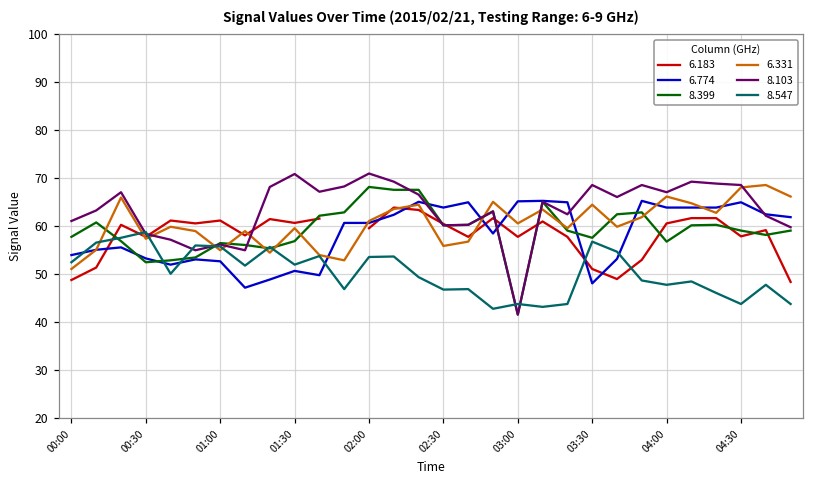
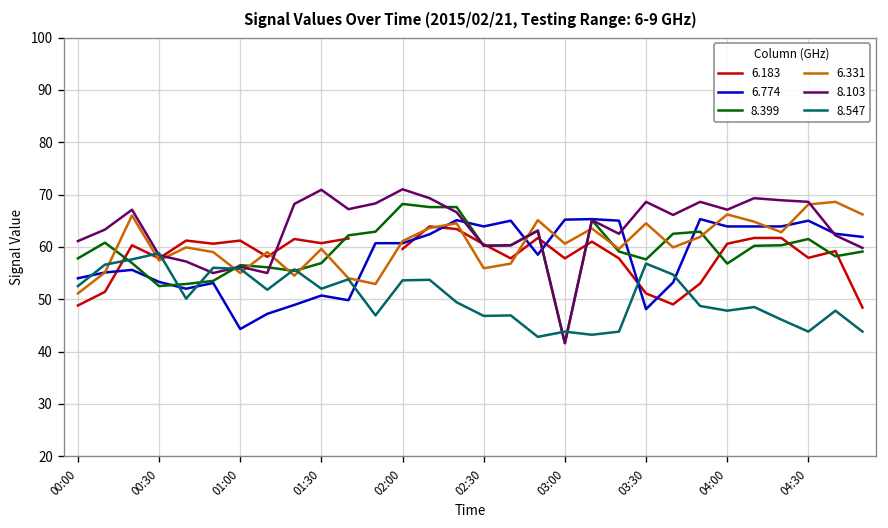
  {
    "6.183": {
      "00:00": 49,
      "01:00": 61,
      "01:30": 61,
      "02:00": 60,
      "03:00": 58,
      "03:30": 51,
      "04:00": 61,
      "04:30": 58
    },
    "6.774": {
      "00:00": 54,
      "00:30": 53,
-     "01:00": 53,
+     "01:00": 44,
      "01:30": 51,
      "02:30": 64,
      "03:00": 65,
      "03:30": 48,
      "04:00": 64,
      "04:30": 65
    },
    "8.399": {
      "00:00": 58,
      "00:30": 53,
      "01:30": 57,
      "02:00": 68,
      "03:30": 58,
      "04:00": 57,
-     "04:30": 59
+     "04:30": 62
    },
    "6.331": {
      "00:00": 51,
      "01:00": 55,
      "01:30": 60,
      "02:30": 56,
      "03:00": 61,
      "03:30": 65,
      "04:00": 66
    },
    "8.103": {
      "00:00": 61,
      "01:30": 71,
      "02:00": 71,
      "03:30": 69,
      "04:00": 67
    },
    "8.547": {
      "00:00": 53,
      "01:30": 52,
      "02:00": 54,
      "02:30": 47,
      "03:00": 44,
      "03:30": 57,
      "04:00": 48,
      "04:30": 44
    }
  }
